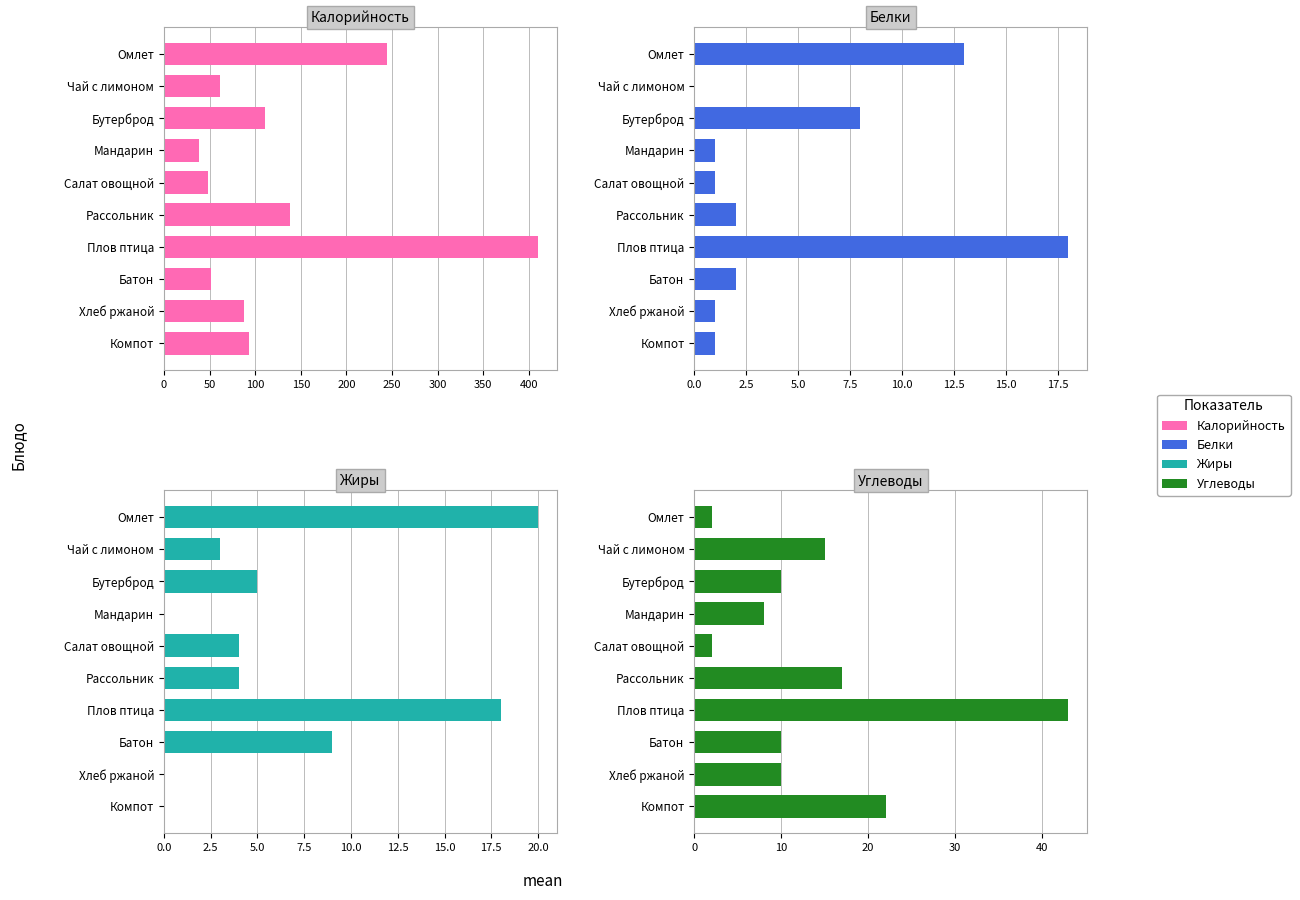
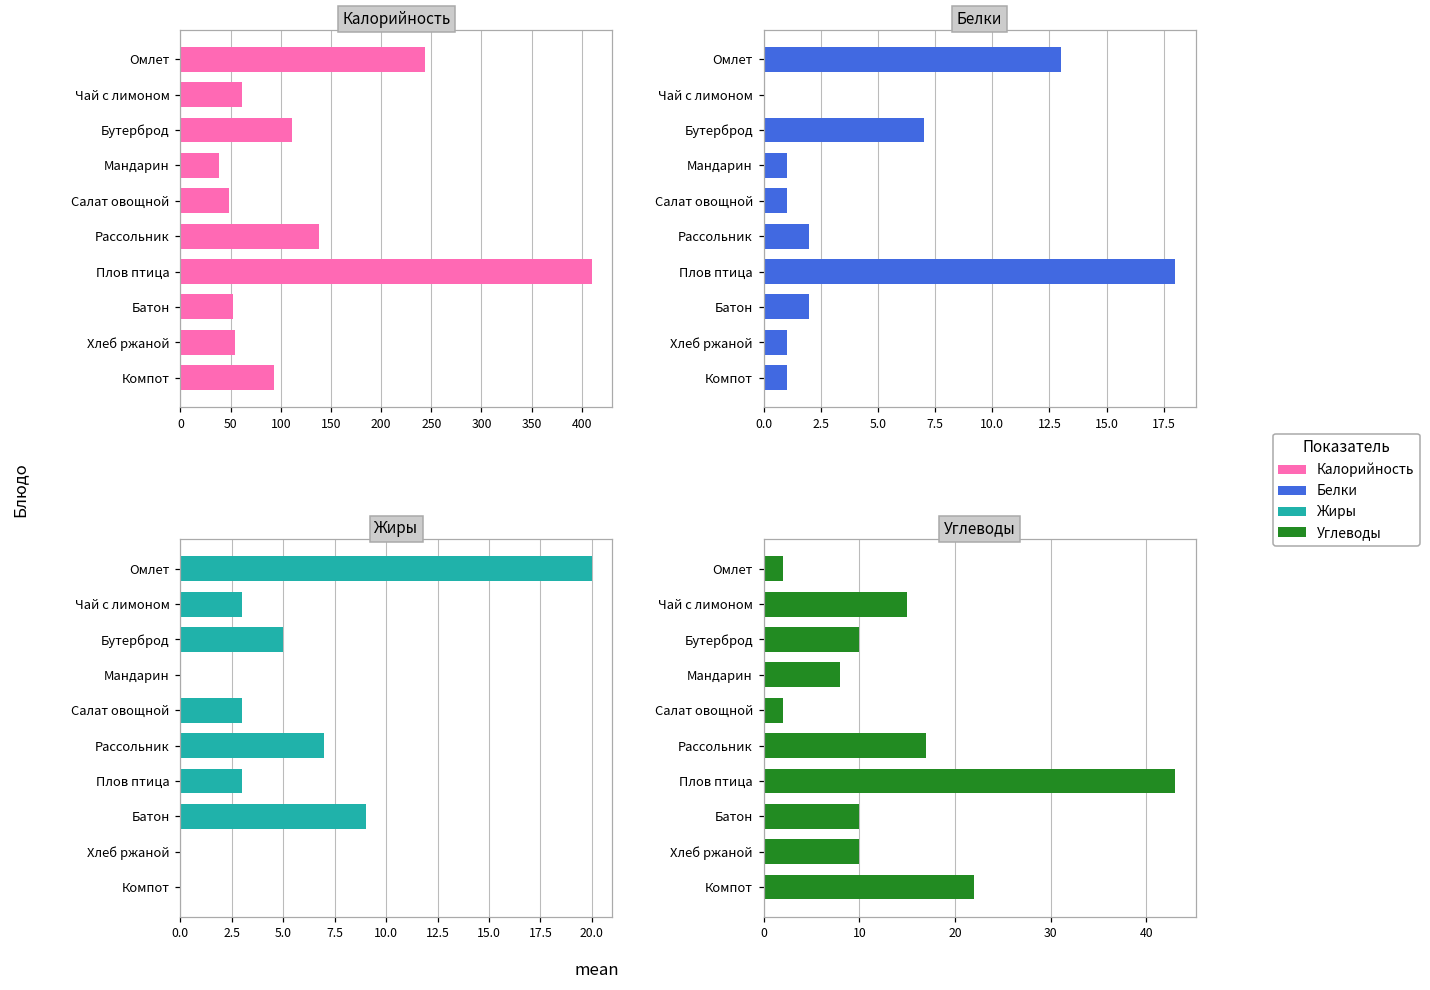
  {
    "Калорийность": {
      "Омлет": 240,
      "Чай с лимоном": 60,
      "Бутерброд": 110,
      "Мандарин": 40,
      "Салат овощной": 50,
      "Рассольник": 140,
      "Плов птица": 410,
      "Батон": 50,
-     "Хлеб ржаной": 90,
+     "Хлеб ржаной": 50,
      "Компот": 90
    },
    "Белки": {
      "Омлет": 13,
      "Чай с лимоном": 0,
-     "Бутерброд": 8,
+     "Бутерброд": 7,
      "Мандарин": 1,
      "Салат овощной": 1,
      "Рассольник": 2,
      "Плов птица": 18,
      "Батон": 2,
      "Хлеб ржаной": 1,
      "Компот": 1
    },
    "Жиры": {
      "Омлет": 20,
      "Чай с лимоном": 3,
      "Бутерброд": 5,
      "Мандарин": 0,
-     "Салат овощной": 4,
-     "Рассольник": 4,
-     "Плов птица": 18,
+     "Салат овощной": 3,
+     "Рассольник": 7,
+     "Плов птица": 3,
      "Батон": 9,
      "Хлеб ржаной": 0,
      "Компот": 0
    },
    "Углеводы": {
      "Омлет": 2,
      "Чай с лимоном": 15,
      "Бутерброд": 10,
      "Мандарин": 8,
      "Салат овощной": 2,
      "Рассольник": 17,
      "Плов птица": 43,
      "Батон": 10,
      "Хлеб ржаной": 10,
      "Компот": 22
    }
  }
